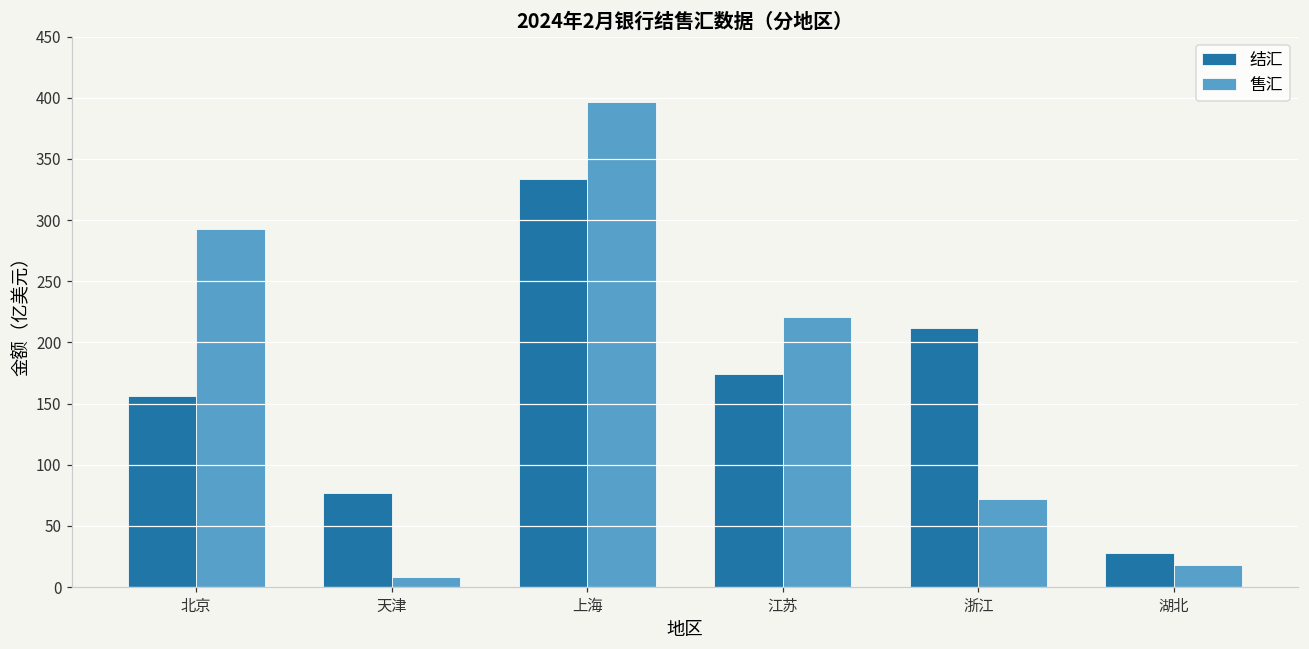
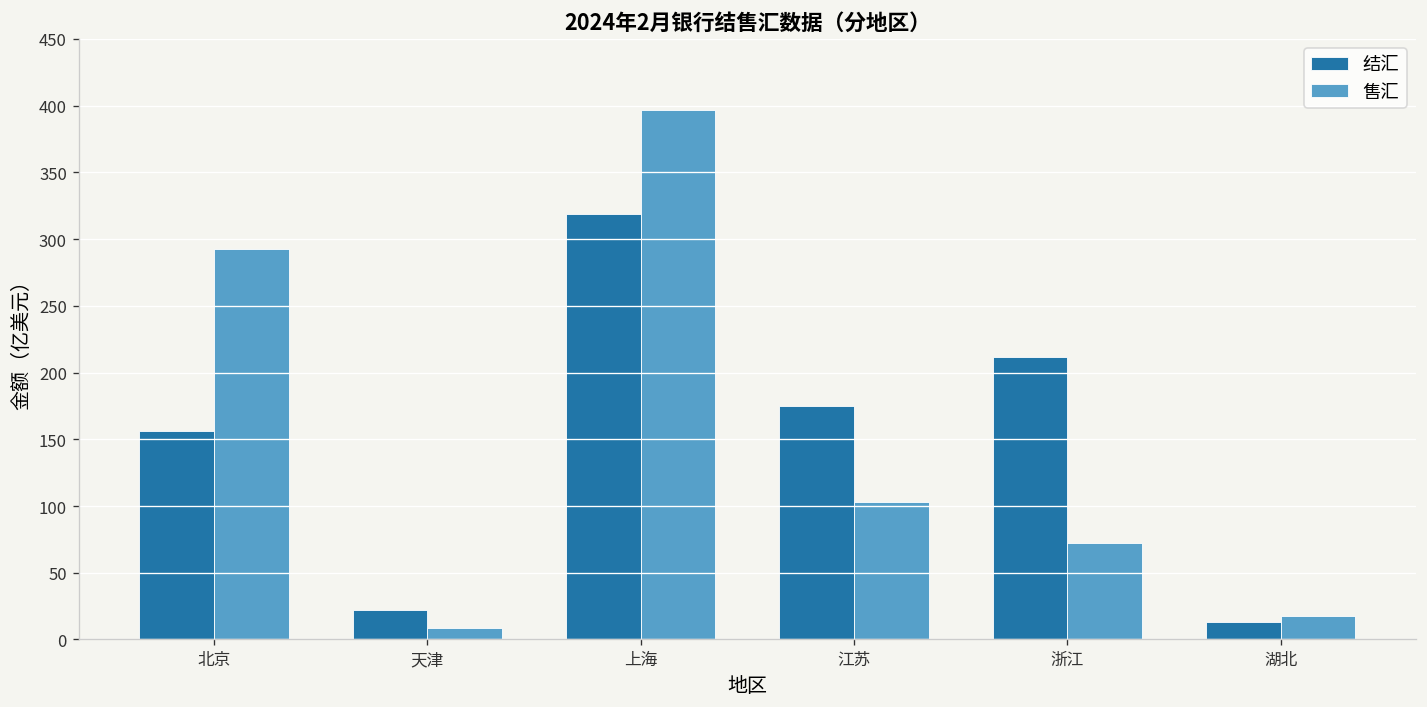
  {
    "结汇": {
      "北京": 156,
-     "天津": 77,
-     "上海": 333,
+     "天津": 22,
+     "上海": 319,
      "江苏": 175,
      "浙江": 212,
-     "湖北": 28
+     "湖北": 13
    },
    "售汇": {
      "北京": 292,
      "天津": 8,
      "上海": 397,
-     "江苏": 221,
+     "江苏": 103,
      "浙江": 72,
      "湖北": 18
    }
  }
